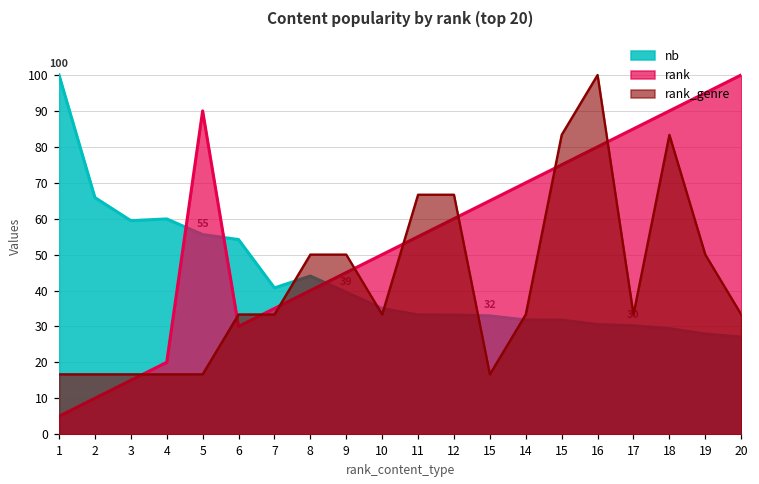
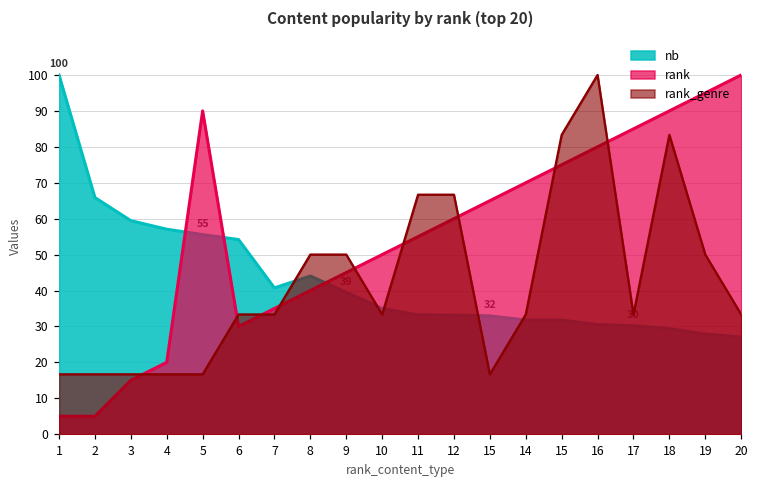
  {
    "nb": {
      "2": 66,
      "3": 59,
-     "4": 60,
+     "4": 57,
      "6": 54,
      "7": 41,
      "8": 44,
      "9": 40,
      "10": 35,
      "11": 33,
      "12": 33,
      "16": 31,
      "18": 29,
      "19": 28,
      "20": 27
    },
    "rank": {
      "1": 5,
-     "2": 10,
+     "2": 5,
      "3": 15,
      "4": 20,
      "5": 90,
      "6": 30,
      "7": 35,
      "8": 40,
      "9": 45,
      "10": 50,
      "11": 55,
      "12": 60,
      "14": 70,
      "16": 80,
      "17": 85,
      "18": 90,
      "19": 95,
      "20": 100
    },
    "rank_genre": {
      "1": 17,
      "2": 17,
      "3": 17,
      "4": 17,
      "5": 17,
      "6": 33,
      "7": 33,
      "8": 50,
      "9": 50,
      "10": 33,
      "11": 67,
      "12": 67,
      "14": 33,
      "16": 100,
      "18": 83,
      "19": 50,
      "20": 33
    }
  }
